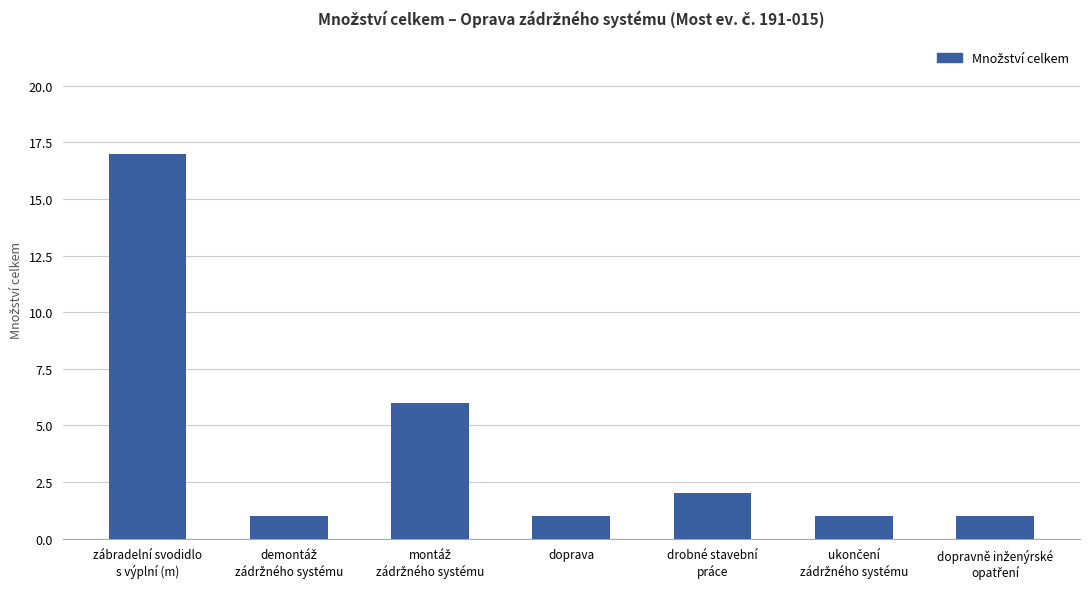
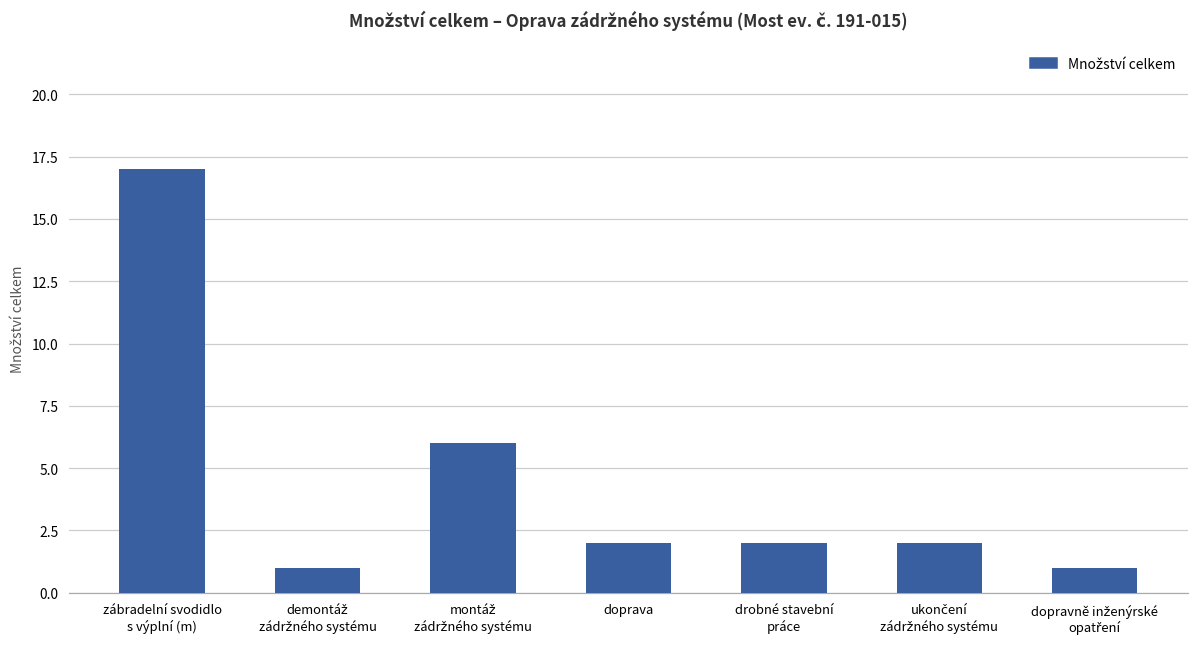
  {
    "zábradelní svodidlo s výplní (m)": 17,
    "demontáž zádržného systému": 1,
    "montáž zádržného systému": 6,
-   "doprava": 1,
+   "doprava": 2,
    "drobné stavební práce": 2,
-   "ukončení zádržného systému": 1,
+   "ukončení zádržného systému": 2,
    "dopravně inženýrské opatření": 1
  }
